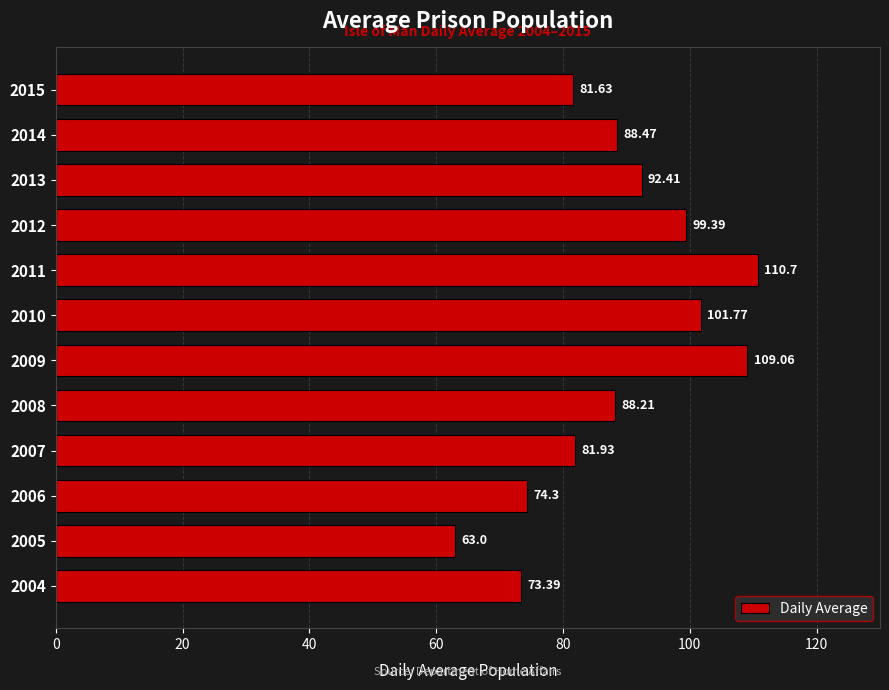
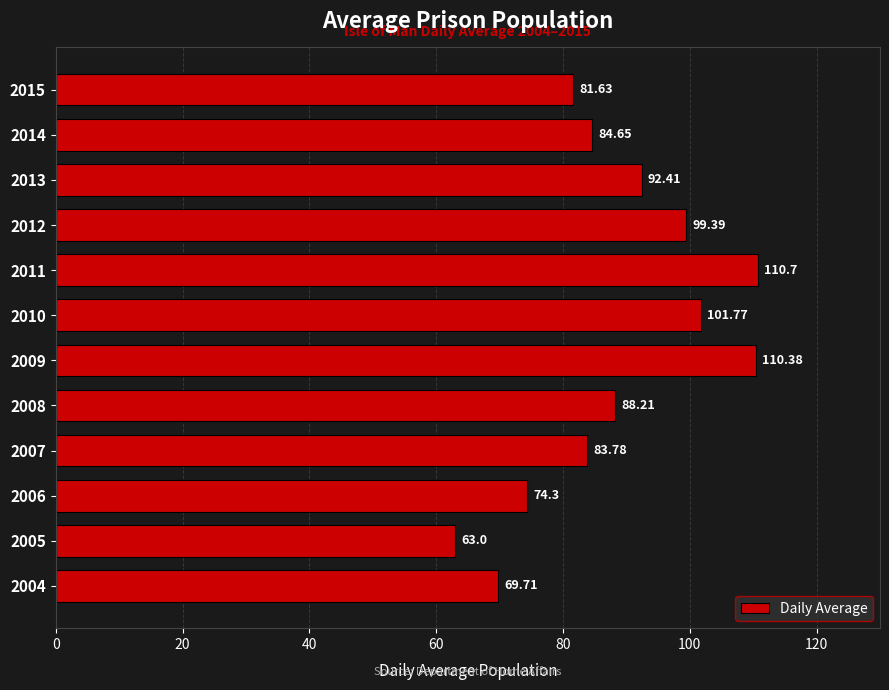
  {
    "2015": 81.63,
-   "2014": 88.47,
+   "2014": 84.65,
    "2013": 92.41,
    "2012": 99.39,
    "2011": 110.7,
    "2010": 101.77,
-   "2009": 109.06,
+   "2009": 110.38,
    "2008": 88.21,
-   "2007": 81.93,
+   "2007": 83.78,
    "2006": 74.3,
    "2005": 63.0,
-   "2004": 73.39
+   "2004": 69.71
  }
